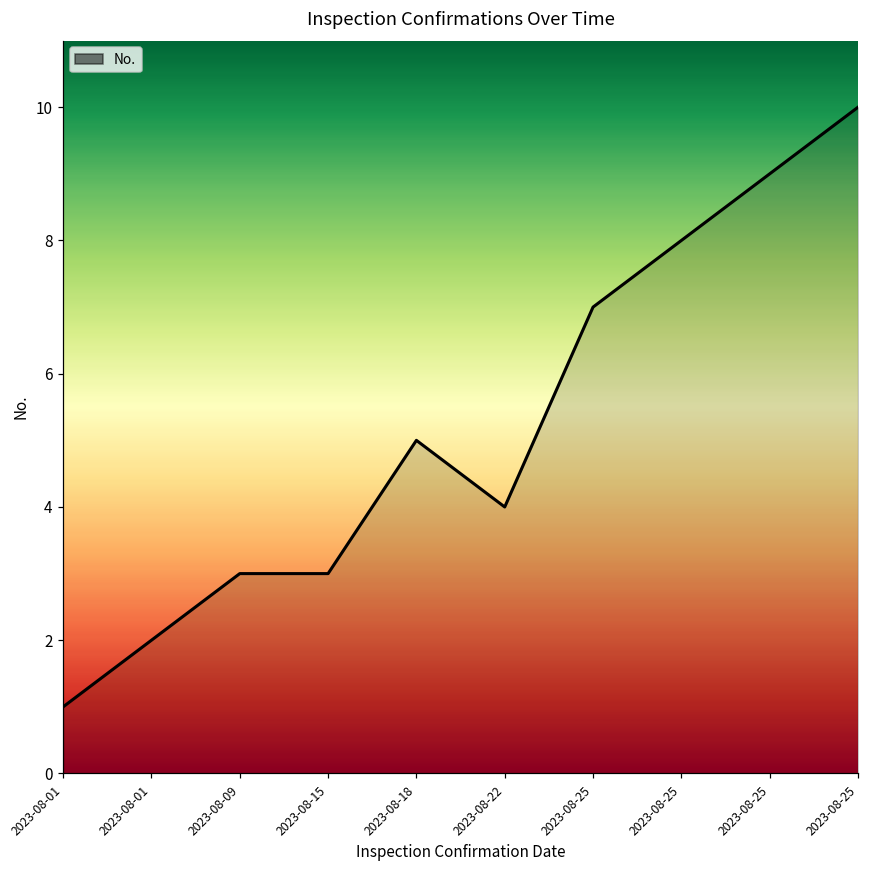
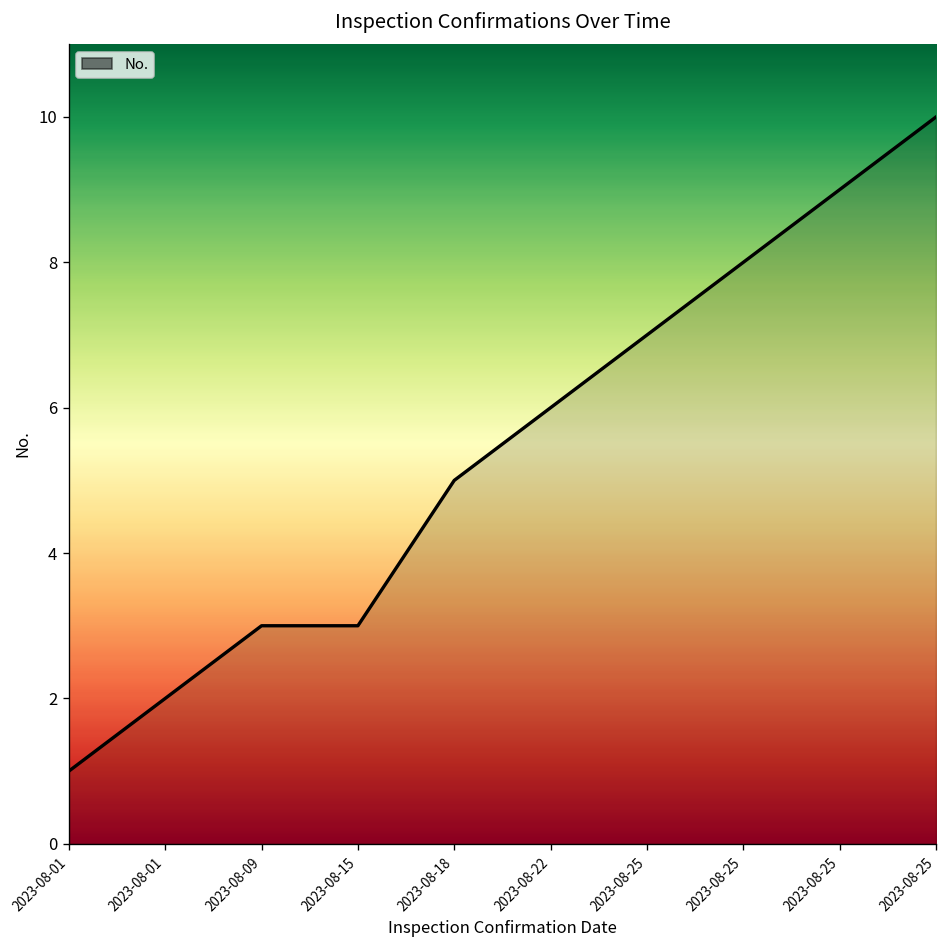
  {
    "2023-08-09": 3,
    "2023-08-15": 3,
    "2023-08-18": 5,
-   "2023-08-22": 4
+   "2023-08-22": 6
  }
